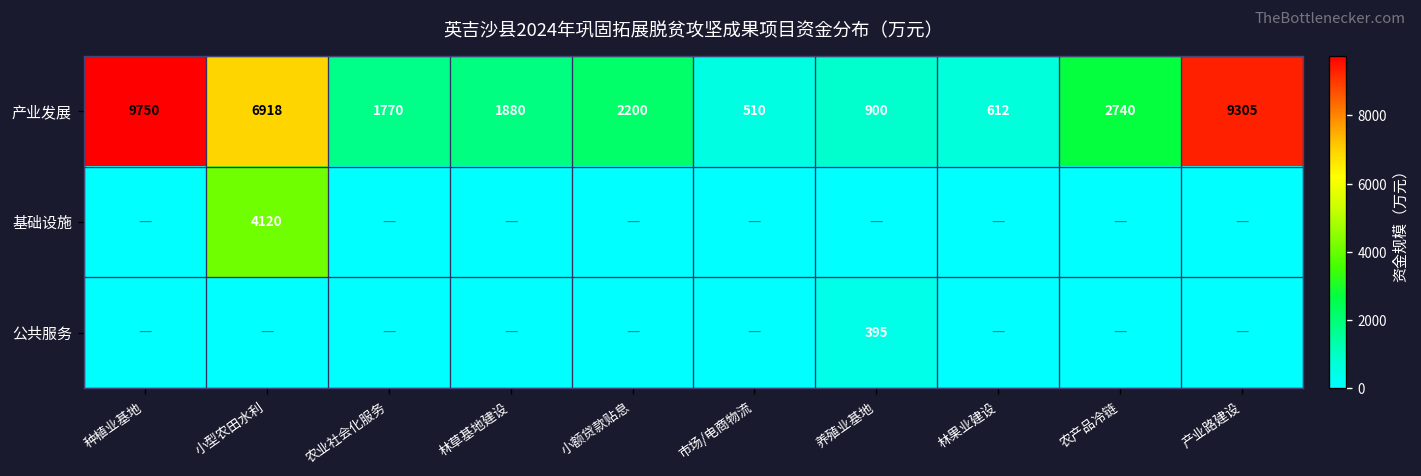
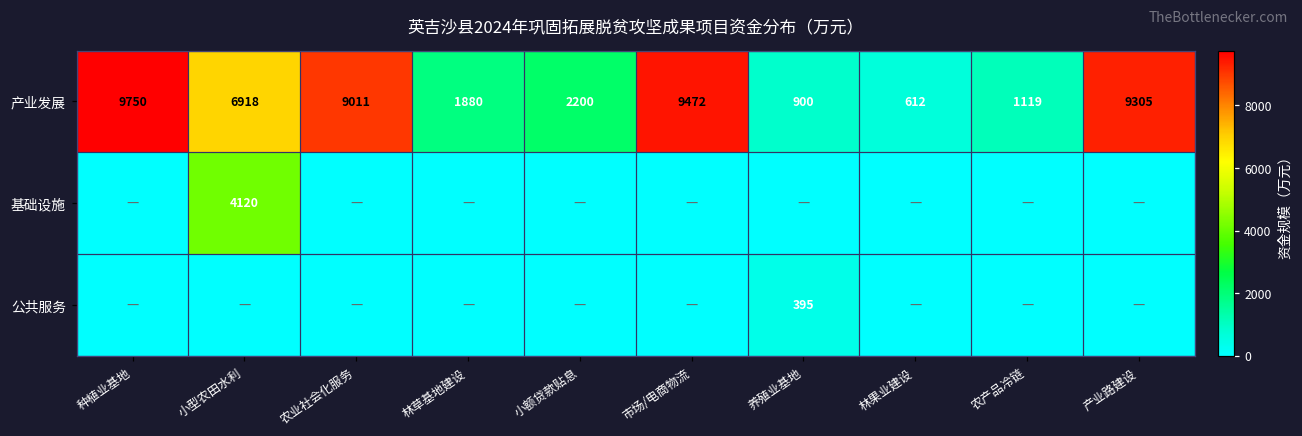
  {
    "产业发展": {
      "种植业基地": 9750,
      "小型农田水利": 6918,
-     "农业社会化服务": 1770,
+     "农业社会化服务": 9011,
      "林草基地建设": 1880,
      "小额贷款贴息": 2200,
-     "市场/电商物流": 510,
+     "市场/电商物流": 9472,
      "养殖业基地": 900,
      "林果业建设": 612,
-     "农产品冷链": 2740,
+     "农产品冷链": 1119,
      "产业路建设": 9305
    },
    "基础设施": {
      "小型农田水利": 4120
    },
    "公共服务": {
      "养殖业基地": 395
    }
  }
